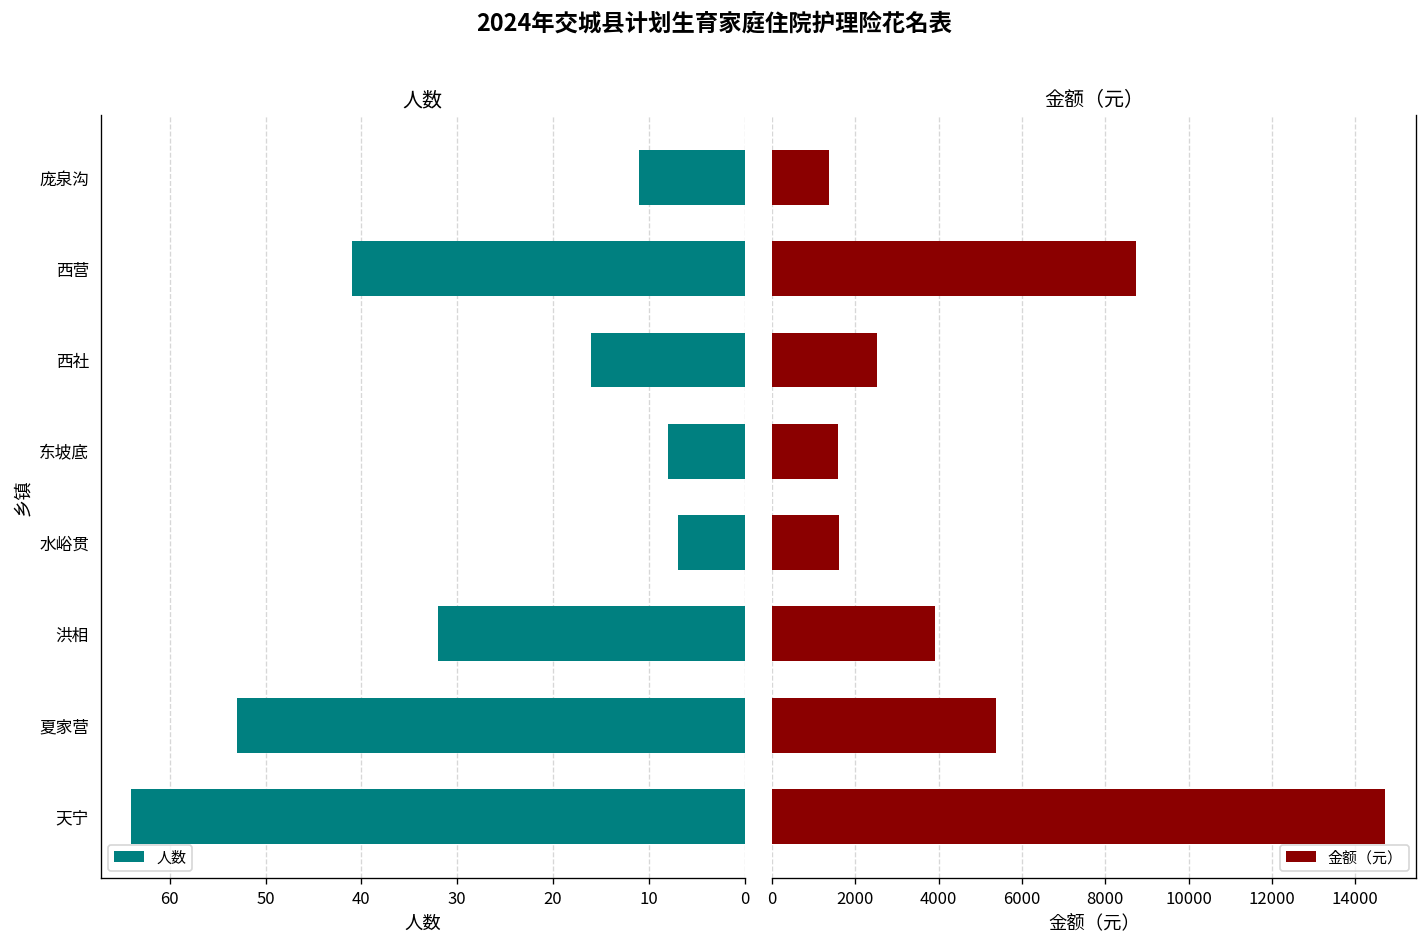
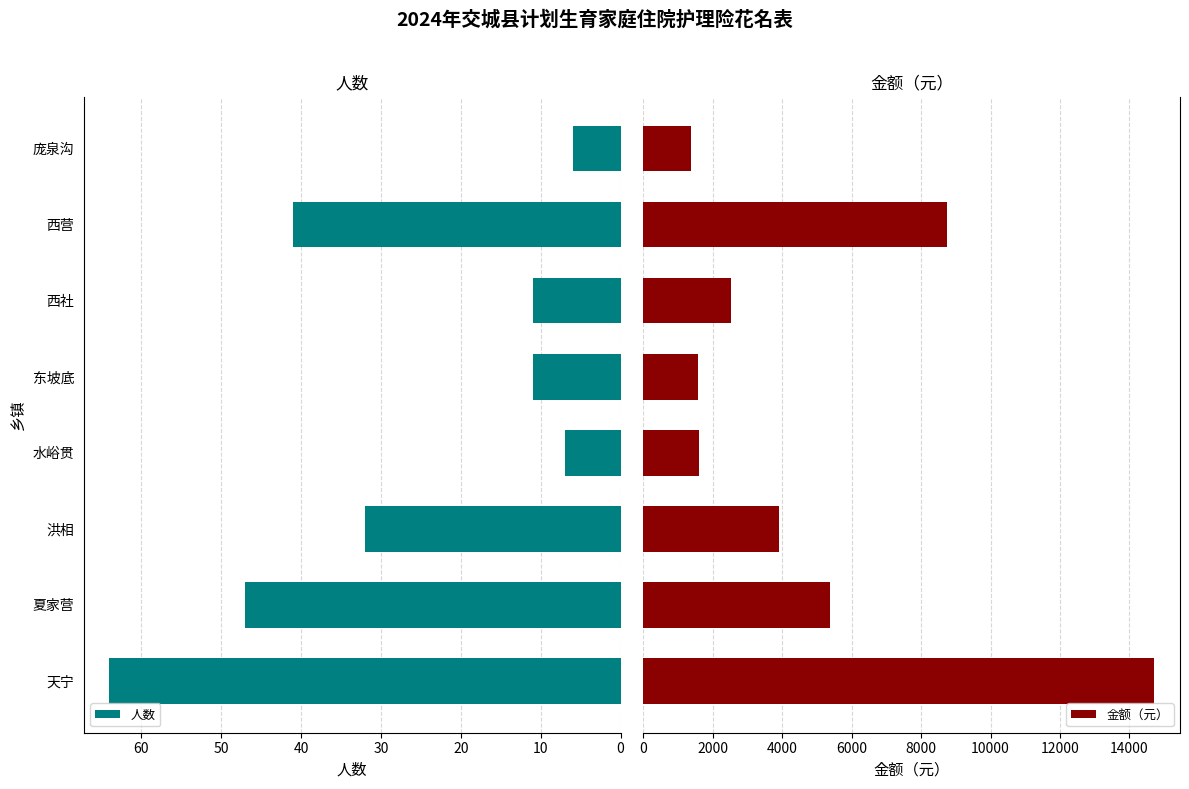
  {
    "人数": {
-     "庞泉沟": 11,
+     "庞泉沟": 6,
      "西营": 41,
-     "西社": 16,
-     "东坡底": 8,
+     "西社": 11,
+     "东坡底": 11,
      "水峪贯": 7,
      "洪相": 32,
-     "夏家营": 53,
+     "夏家营": 47,
      "天宁": 64
    }
  }
